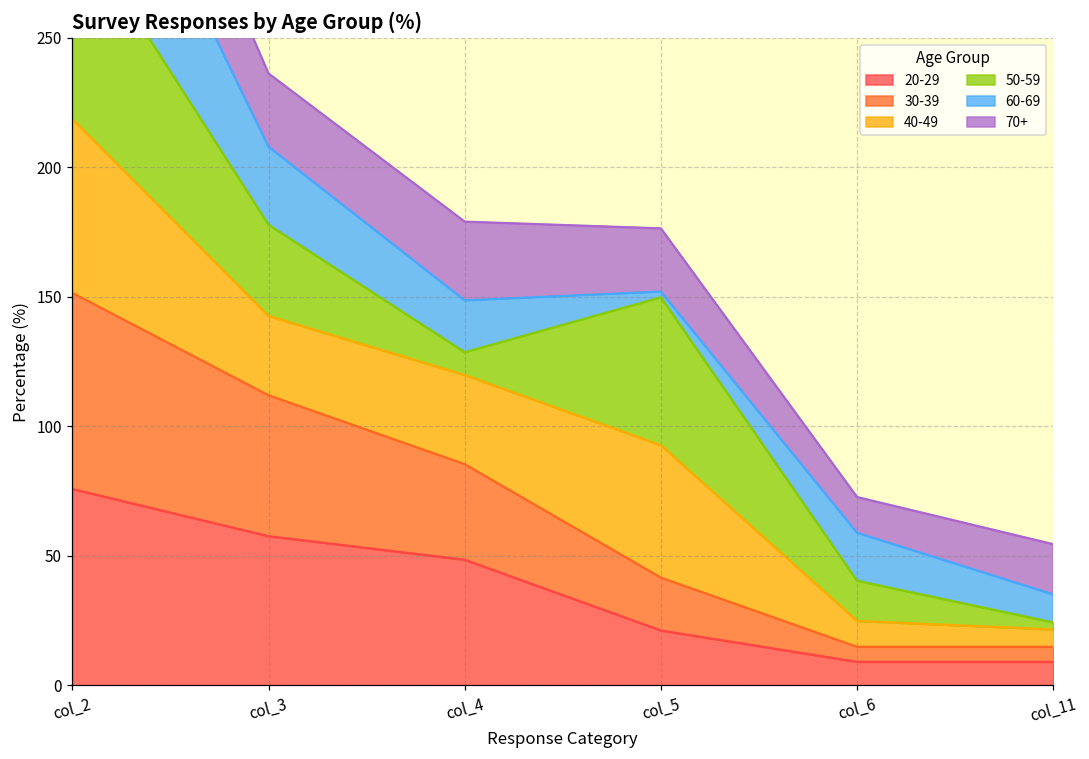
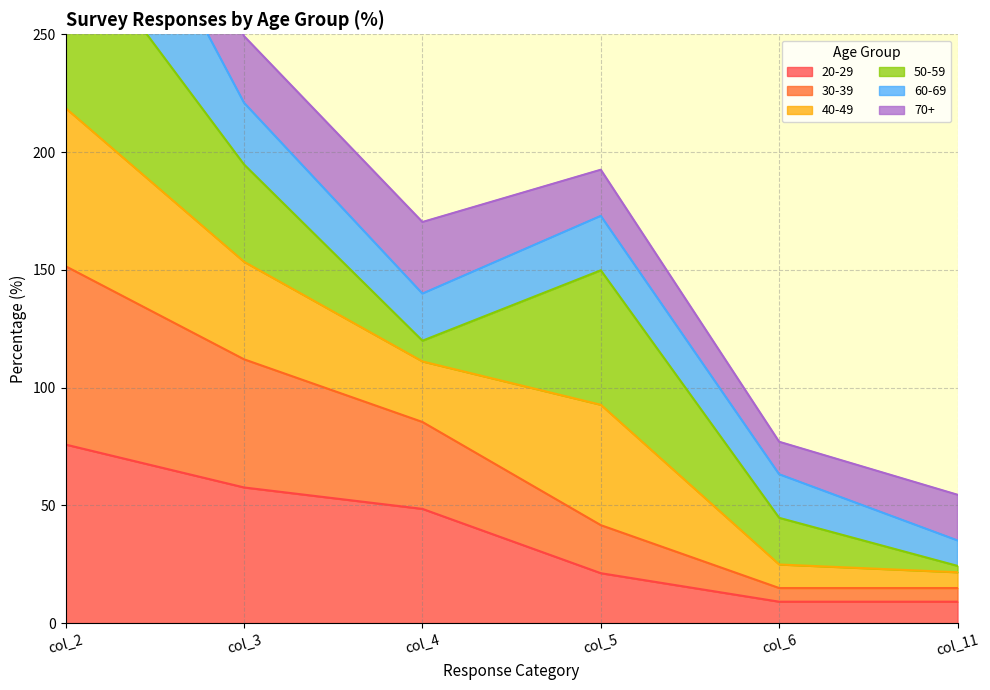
  {
    "40-49": {
      "col_2": 67,
-     "col_3": 31,
-     "col_4": 34,
+     "col_3": 41,
+     "col_4": 26,
      "col_5": 51,
      "col_6": 10,
      "col_11": 7
    },
    "50-59": {
-     "col_3": 35,
+     "col_3": 41,
      "col_4": 9,
      "col_5": 57,
-     "col_6": 16,
+     "col_6": 20,
      "col_11": 3
    },
    "60-69": {
-     "col_3": 30,
+     "col_3": 26,
      "col_4": 20,
-     "col_5": 2,
+     "col_5": 23,
      "col_6": 19,
      "col_11": 11
    },
    "70+": {
      "col_3": 28,
      "col_4": 30,
-     "col_5": 24,
+     "col_5": 20,
      "col_6": 14,
      "col_11": 19
    }
  }
